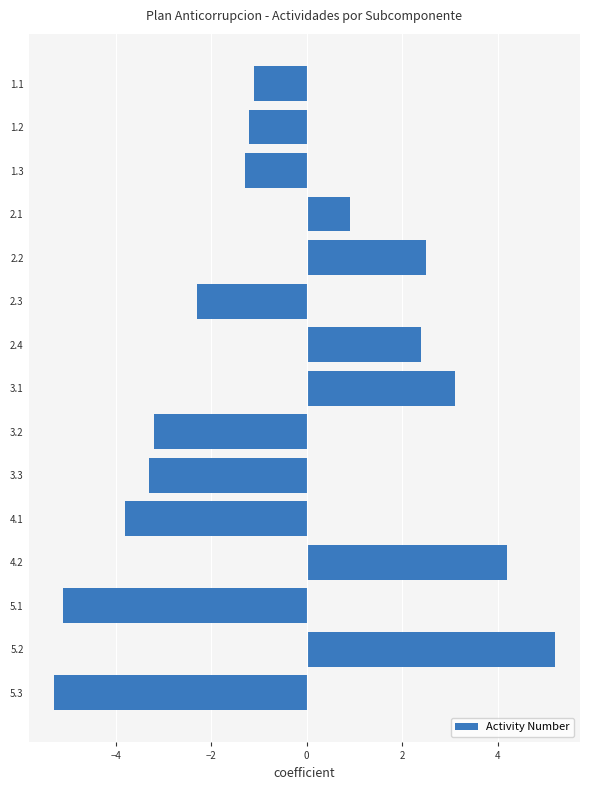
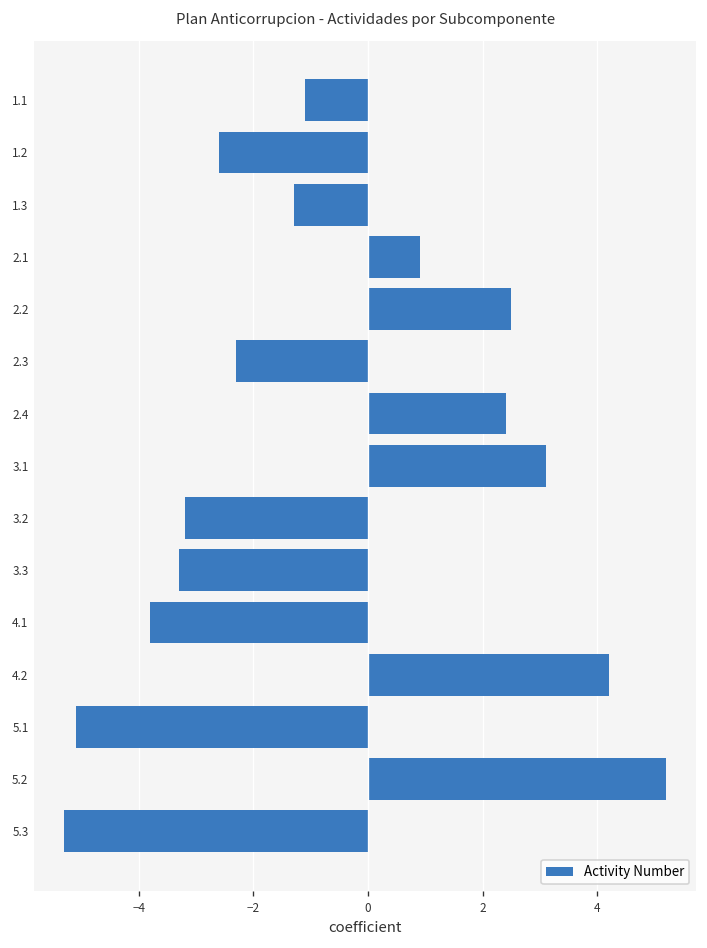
  {
    "1.1": -1.1,
-   "1.2": -1.2,
+   "1.2": -2.6,
    "1.3": -1.3,
    "2.1": 0.9,
    "2.2": 2.5,
    "2.3": -2.3,
    "2.4": 2.4,
    "3.1": 3.1,
    "3.2": -3.2,
    "3.3": -3.3,
    "4.1": -3.8,
    "4.2": 4.2,
    "5.1": -5.1,
    "5.2": 5.2,
    "5.3": -5.3
  }
